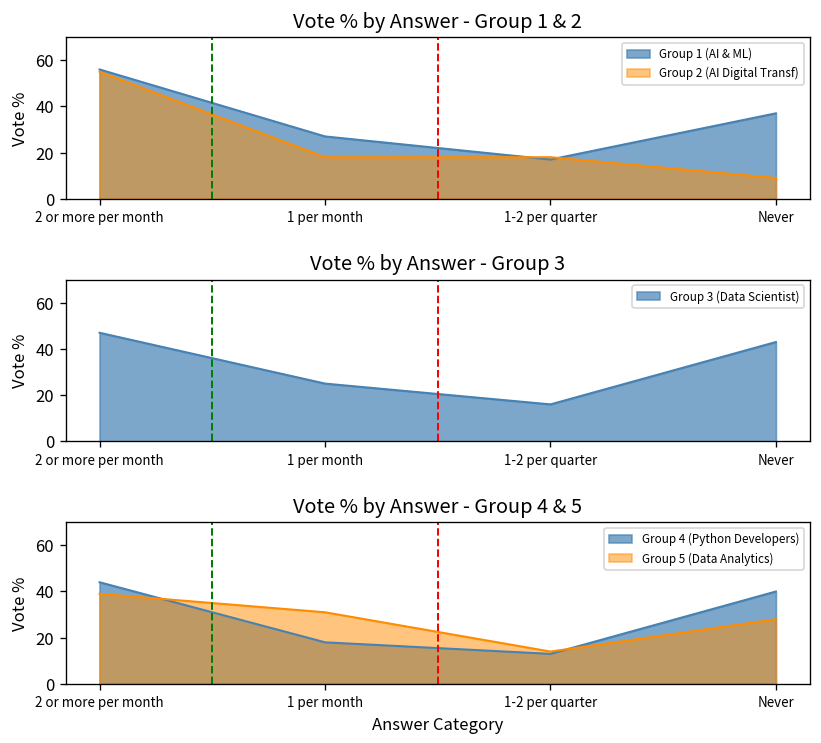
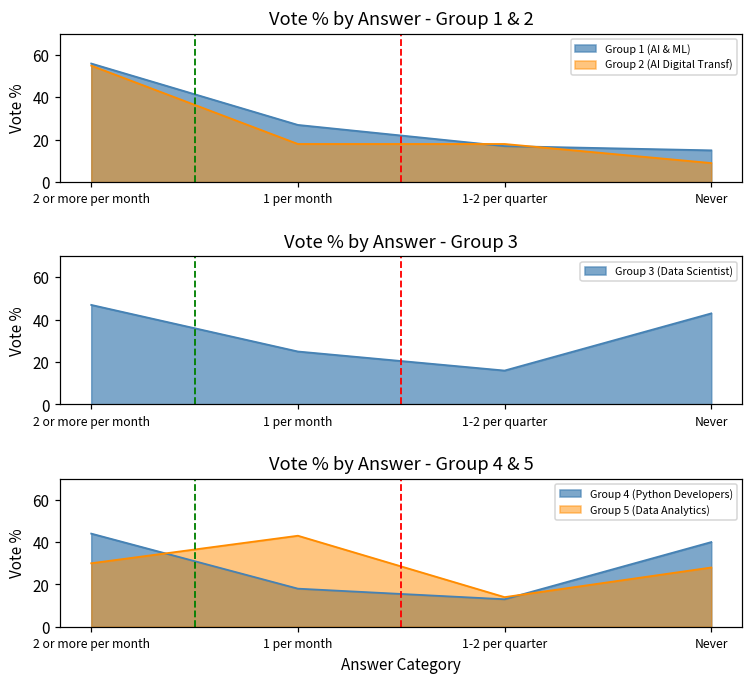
  {
    "Vote % by Answer - Group 1 & 2": {
      "Group 1 (AI & ML)": {
        "1 per month": 27,
-       "Never": 37
+       "Never": 15
      },
      "Group 2 (AI Digital Transf)": {
        "1 per month": 18,
        "Never": 9
      }
    },
    "Vote % by Answer - Group 3": {
      "2 or more per month": 47,
      "1 per month": 25,
      "1-2 per quarter": 16,
      "Never": 43
    },
    "Vote % by Answer - Group 4 & 5": {
      "Group 4 (Python Developers)": {
        "2 or more per month": 44,
        "1 per month": 18,
        "Never": 40
      },
      "Group 5 (Data Analytics)": {
-       "2 or more per month": 39,
-       "1 per month": 31,
+       "2 or more per month": 30,
+       "1 per month": 43,
        "Never": 28
      }
    }
  }
